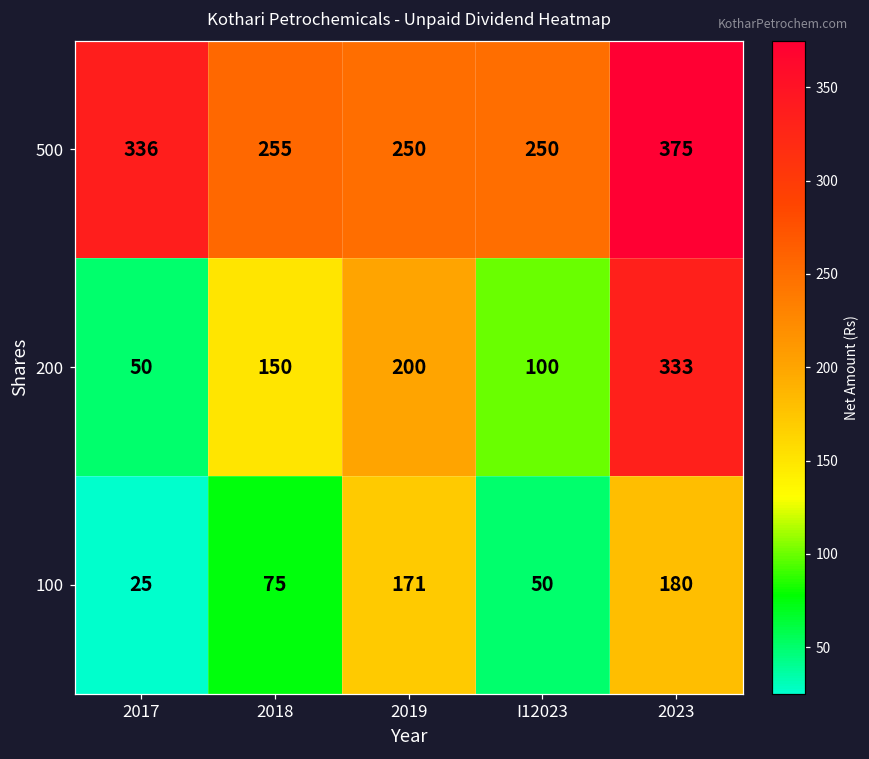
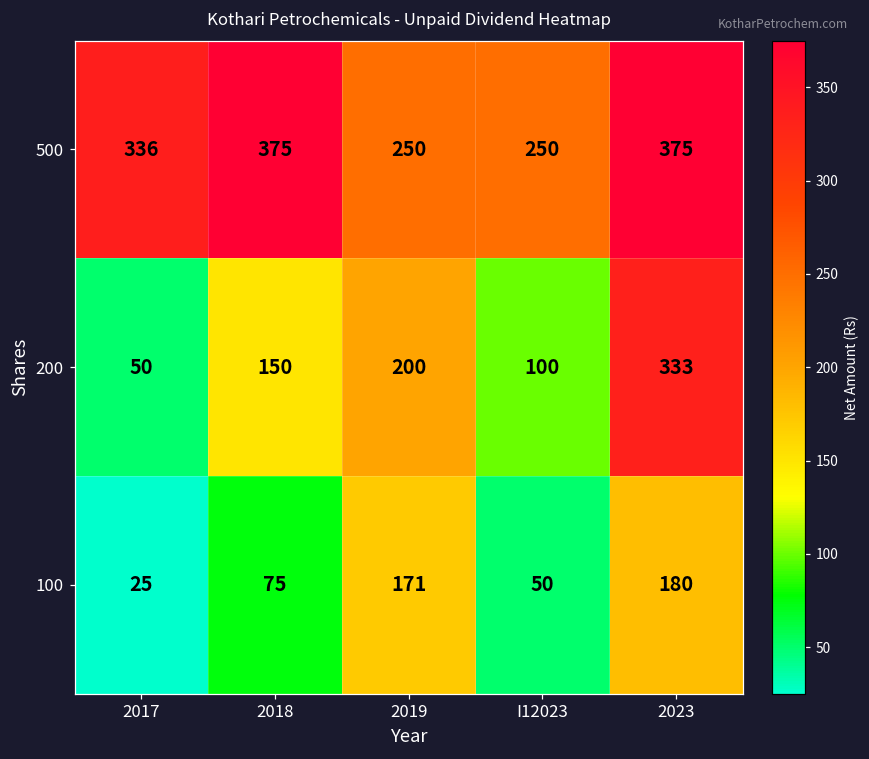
  {
    "500": {
      "2017": 336,
-     "2018": 255,
+     "2018": 375,
      "2019": 250,
      "I12023": 250,
      "2023": 375
    },
    "200": {
      "2017": 50,
      "2018": 150,
      "2019": 200,
      "I12023": 100,
      "2023": 333
    },
    "100": {
      "2017": 25,
      "2018": 75,
      "2019": 171,
      "I12023": 50,
      "2023": 180
    }
  }
